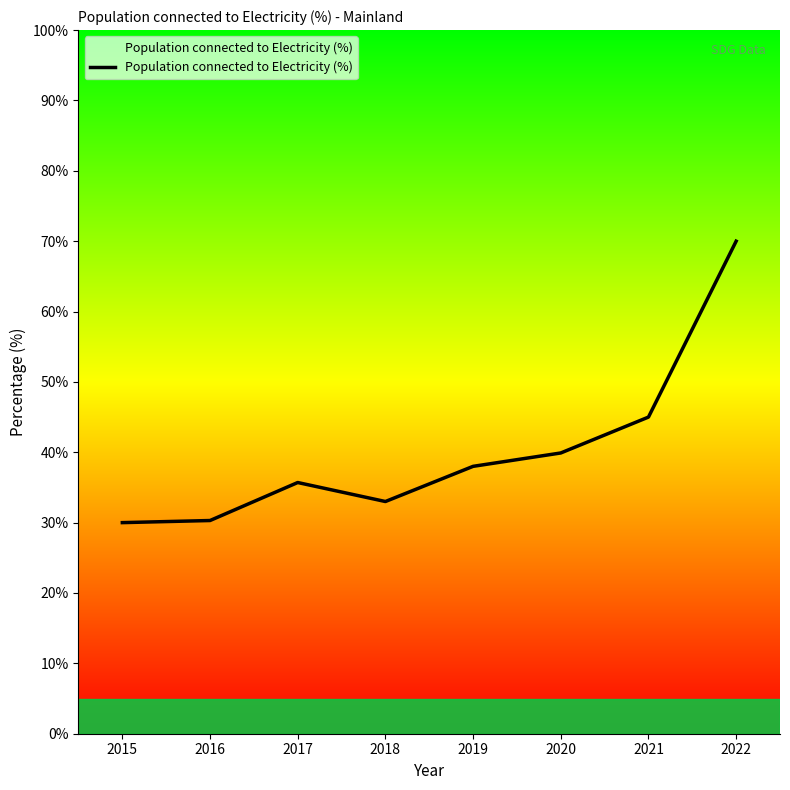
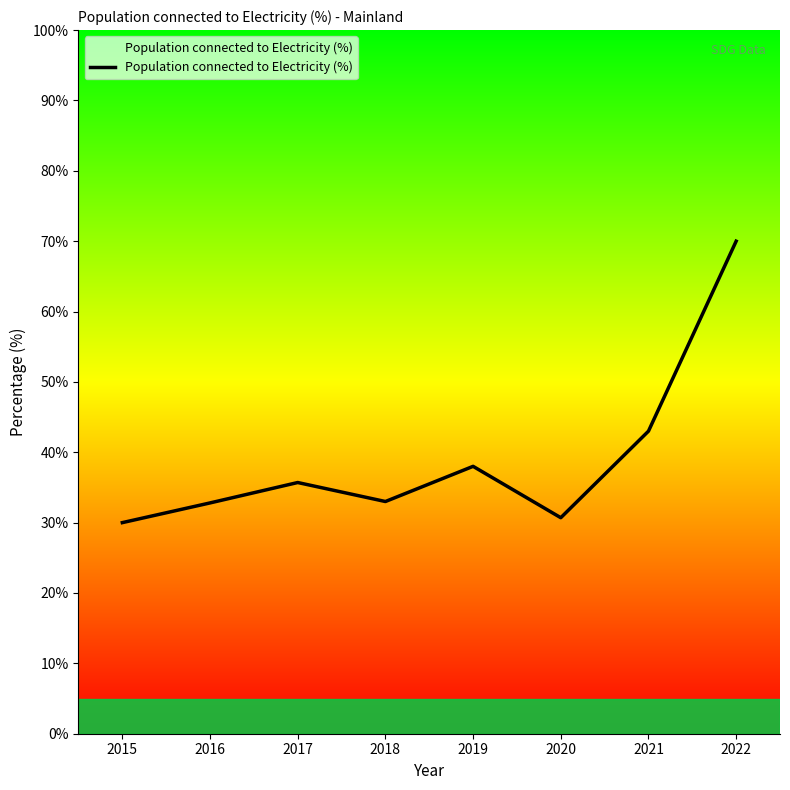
  {
    "2015": "30%",
-   "2016": "30%",
+   "2016": "33%",
    "2017": "36%",
    "2018": "33%",
    "2019": "38%",
-   "2020": "40%",
-   "2021": "45%",
+   "2020": "31%",
+   "2021": "43%",
    "2022": "70%"
  }
